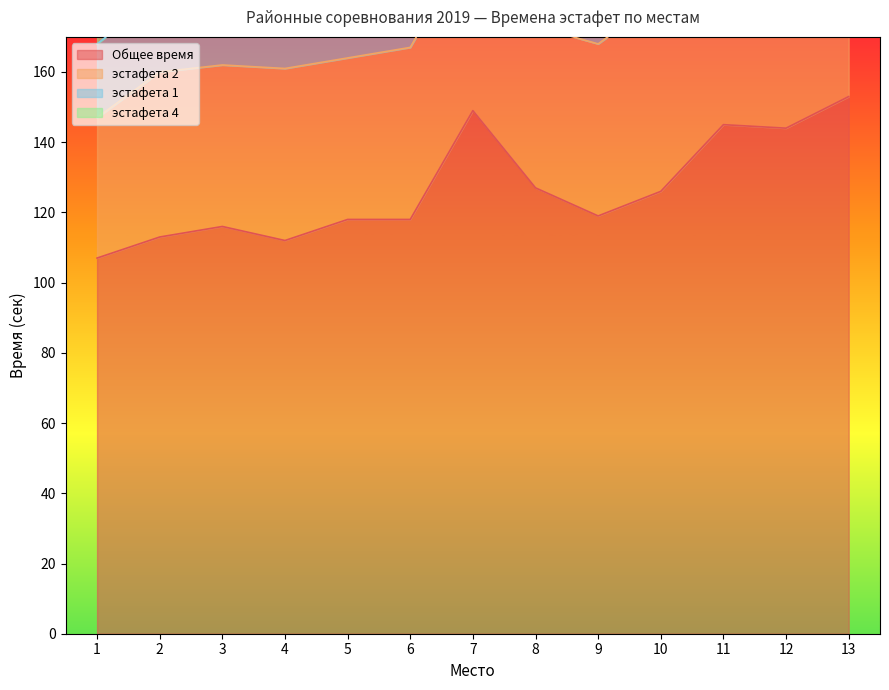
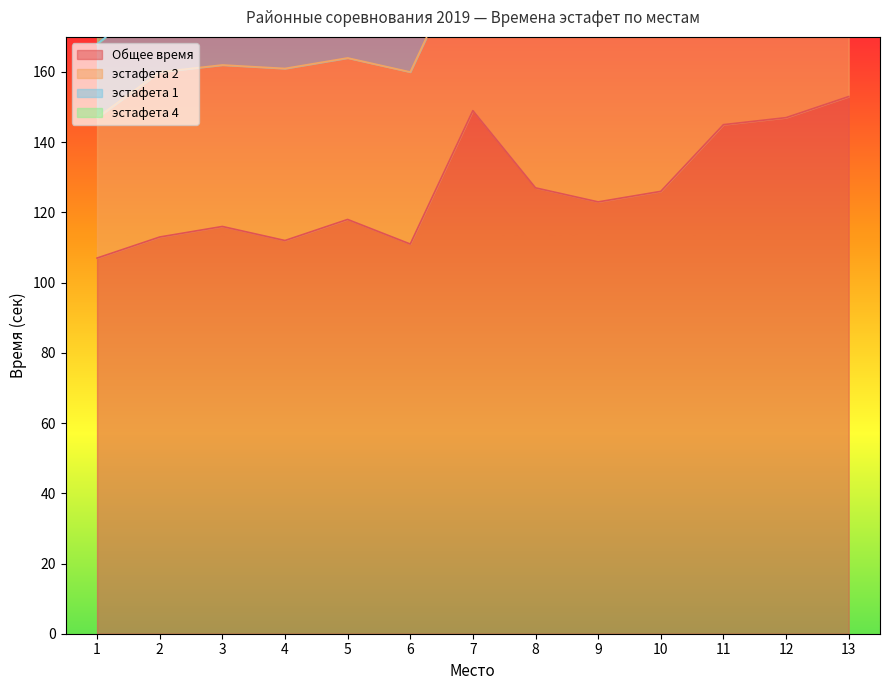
  {
    "Общее время": {
      "1": 107,
      "2": 113,
      "3": 116,
      "4": 112,
      "5": 118,
-     "6": 118,
+     "6": 111,
      "7": 149,
      "8": 127,
-     "9": 119,
+     "9": 123,
      "10": 126,
      "11": 145,
-     "12": 144,
+     "12": 147,
      "13": 153
    },
    "эстафета 2": {
      "3": 46,
      "4": 49,
      "5": 46,
      "6": 49
    }
  }
